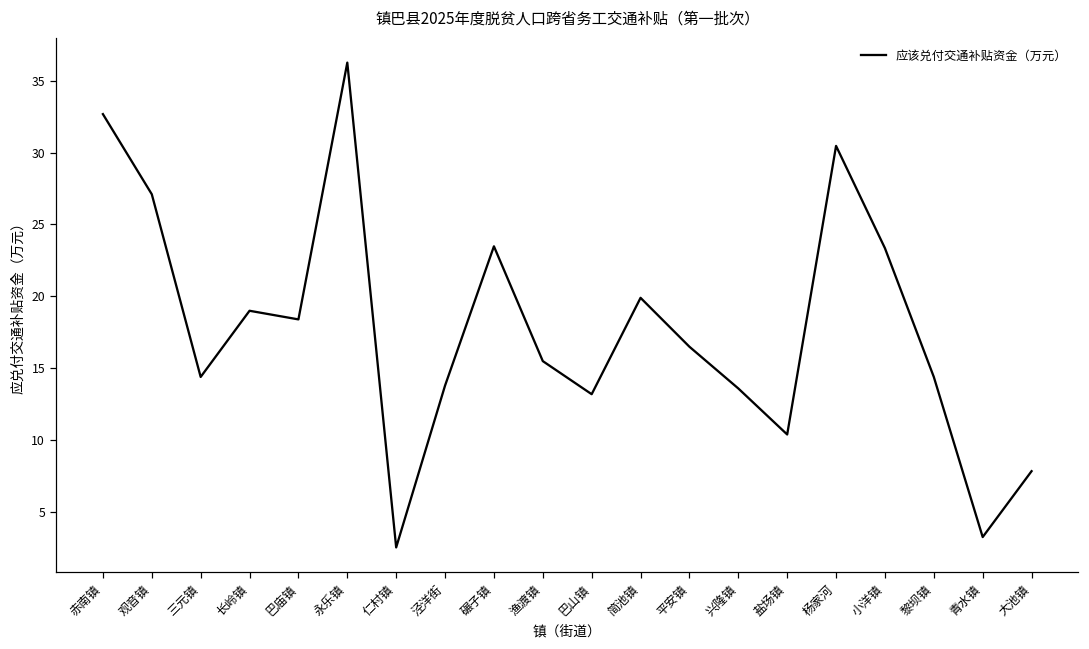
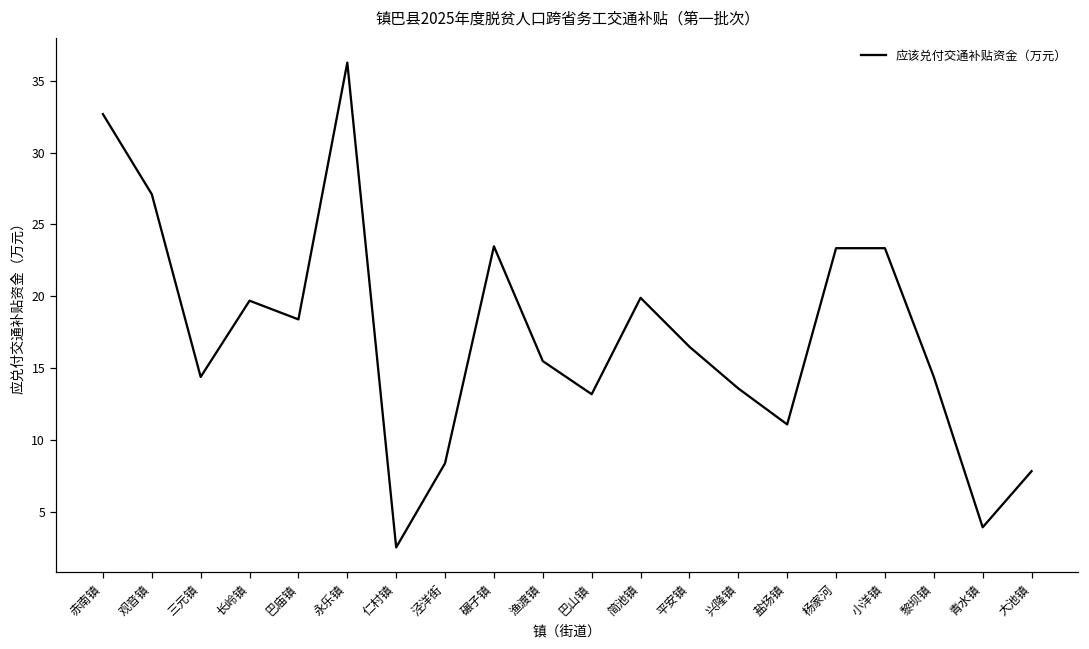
  {
    "赤南镇": 32.7,
    "观音镇": 27.1,
    "三元镇": 14.4,
-   "长岭镇": 19.0,
+   "长岭镇": 19.7,
    "巴庙镇": 18.4,
    "永乐镇": 36.3,
    "仁村镇": 2.6,
-   "泾洋街": 13.8,
+   "泾洋街": 8.4,
    "碾子镇": 23.5,
    "渔渡镇": 15.5,
    "巴山镇": 13.2,
    "简池镇": 19.9,
    "平安镇": 16.5,
    "兴隆镇": 13.6,
-   "盐场镇": 10.4,
-   "杨家河": 30.5,
+   "盐场镇": 11.1,
+   "杨家河": 23.4,
    "小洋镇": 23.4,
    "黎坝镇": 14.4,
-   "青水镇": 3.3,
+   "青水镇": 4.0,
    "大池镇": 7.9
  }
